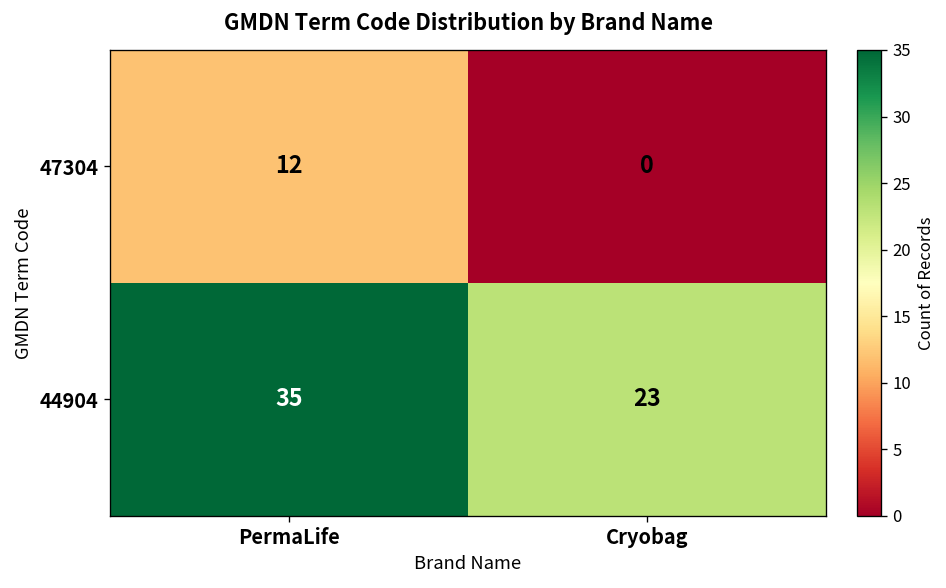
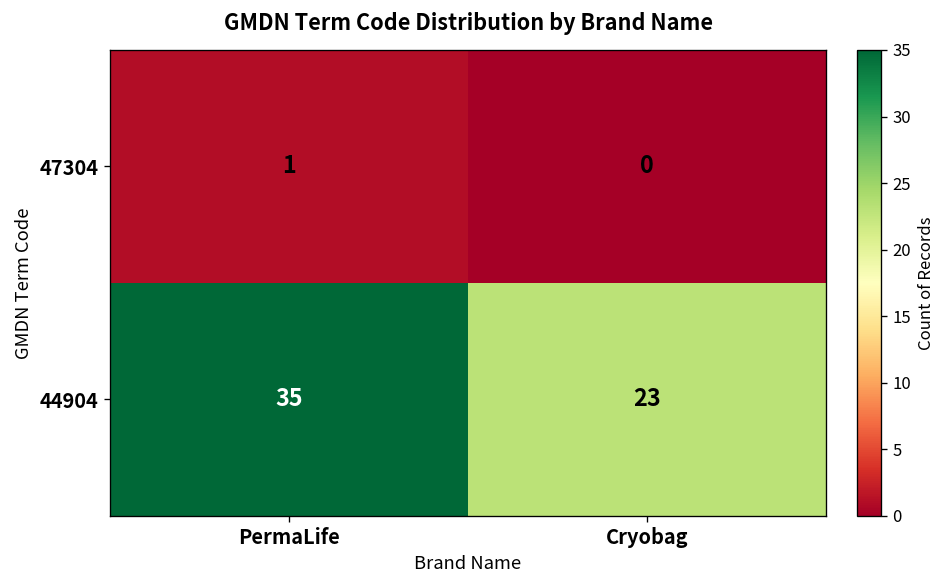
  {
    "47304": {
-     "PermaLife": 12,
+     "PermaLife": 1,
      "Cryobag": 0
    },
    "44904": {
      "PermaLife": 35,
      "Cryobag": 23
    }
  }
